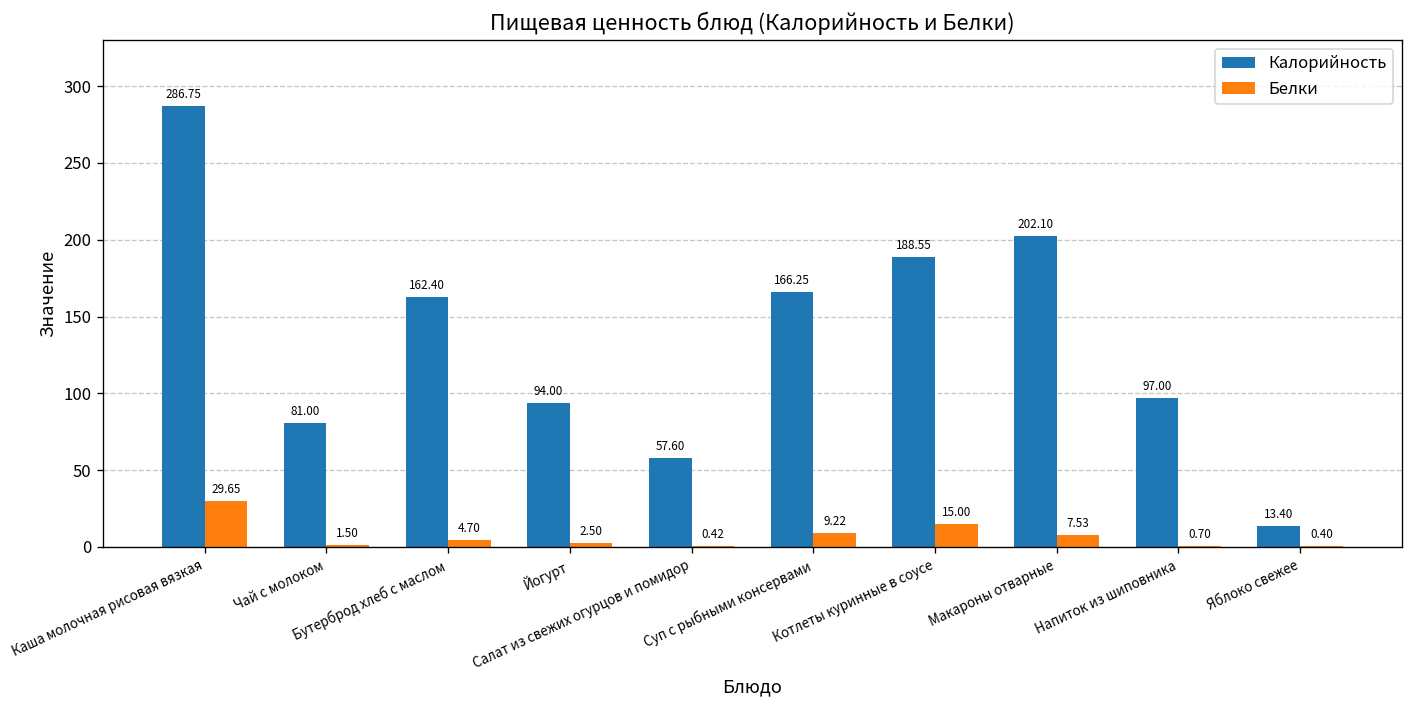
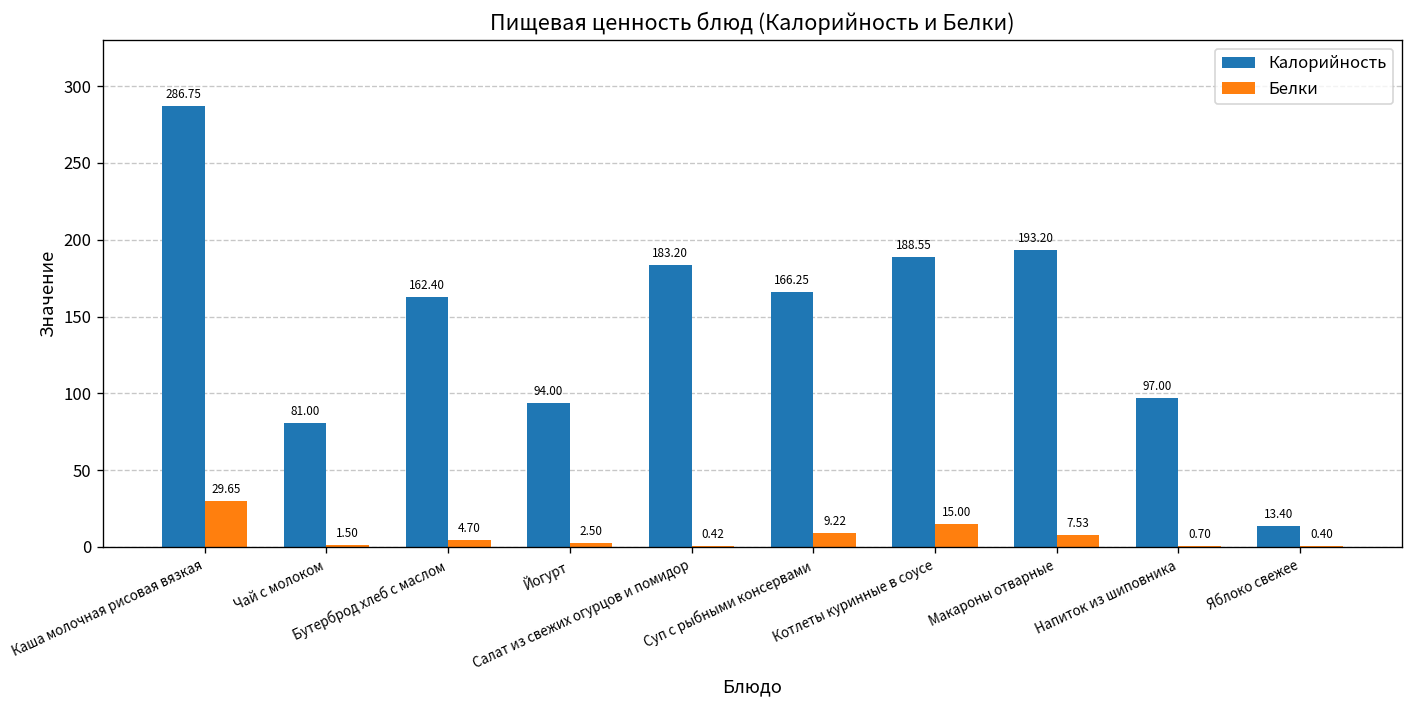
  {
    "Калорийность": {
      "Каша молочная рисовая вязкая": 286.75,
      "Чай с молоком": 81.00,
      "Бутерброд хлеб с маслом": 162.40,
      "Йогурт": 94.00,
-     "Салат из свежих огурцов и помидор": 57.60,
+     "Салат из свежих огурцов и помидор": 183.20,
      "Суп с рыбными консервами": 166.25,
      "Котлеты куринные в соусе": 188.55,
-     "Макароны отварные": 202.10,
+     "Макароны отварные": 193.20,
      "Напиток из шиповника": 97.00,
      "Яблоко свежее": 13.40
    },
    "Белки": {
      "Каша молочная рисовая вязкая": 29.65,
      "Чай с молоком": 1.50,
      "Бутерброд хлеб с маслом": 4.70,
      "Йогурт": 2.50,
      "Салат из свежих огурцов и помидор": 0.42,
      "Суп с рыбными консервами": 9.22,
      "Котлеты куринные в соусе": 15.00,
      "Макароны отварные": 7.53,
      "Напиток из шиповника": 0.70,
      "Яблоко свежее": 0.40
    }
  }
